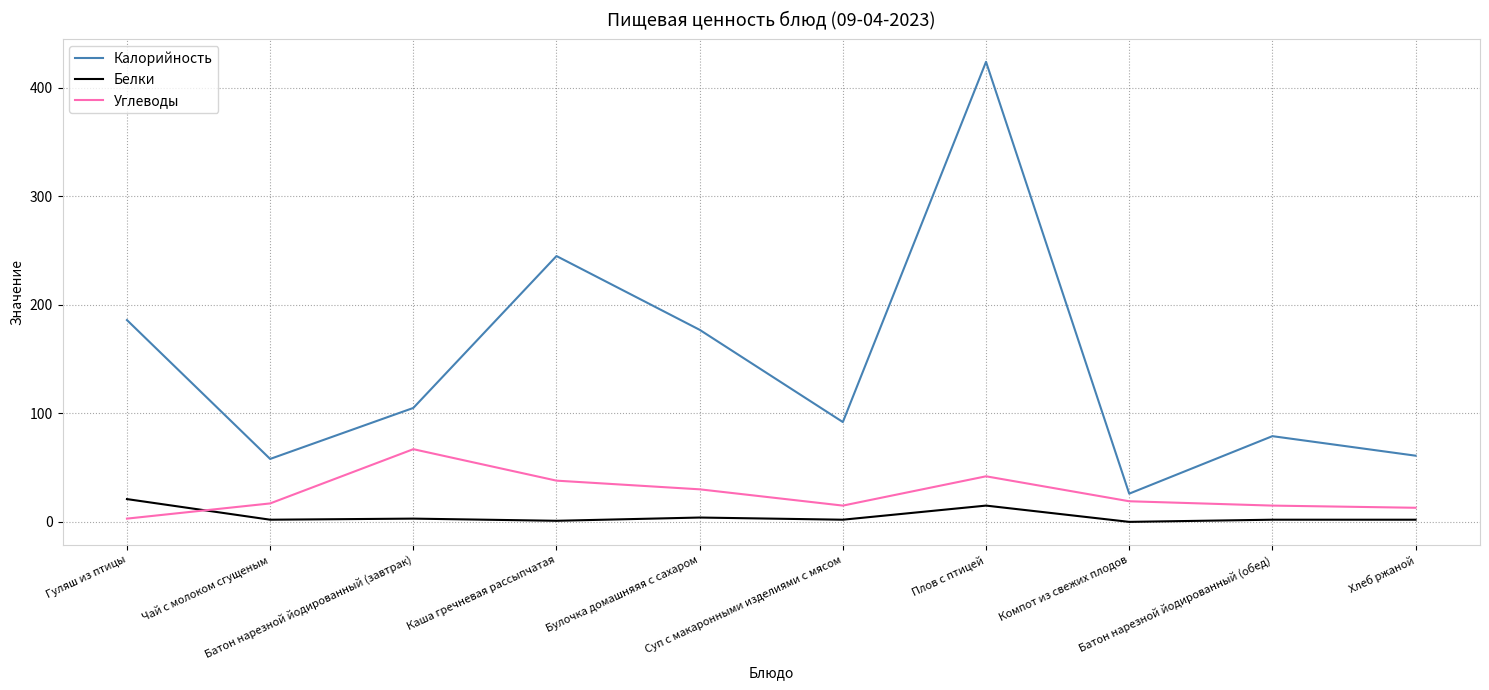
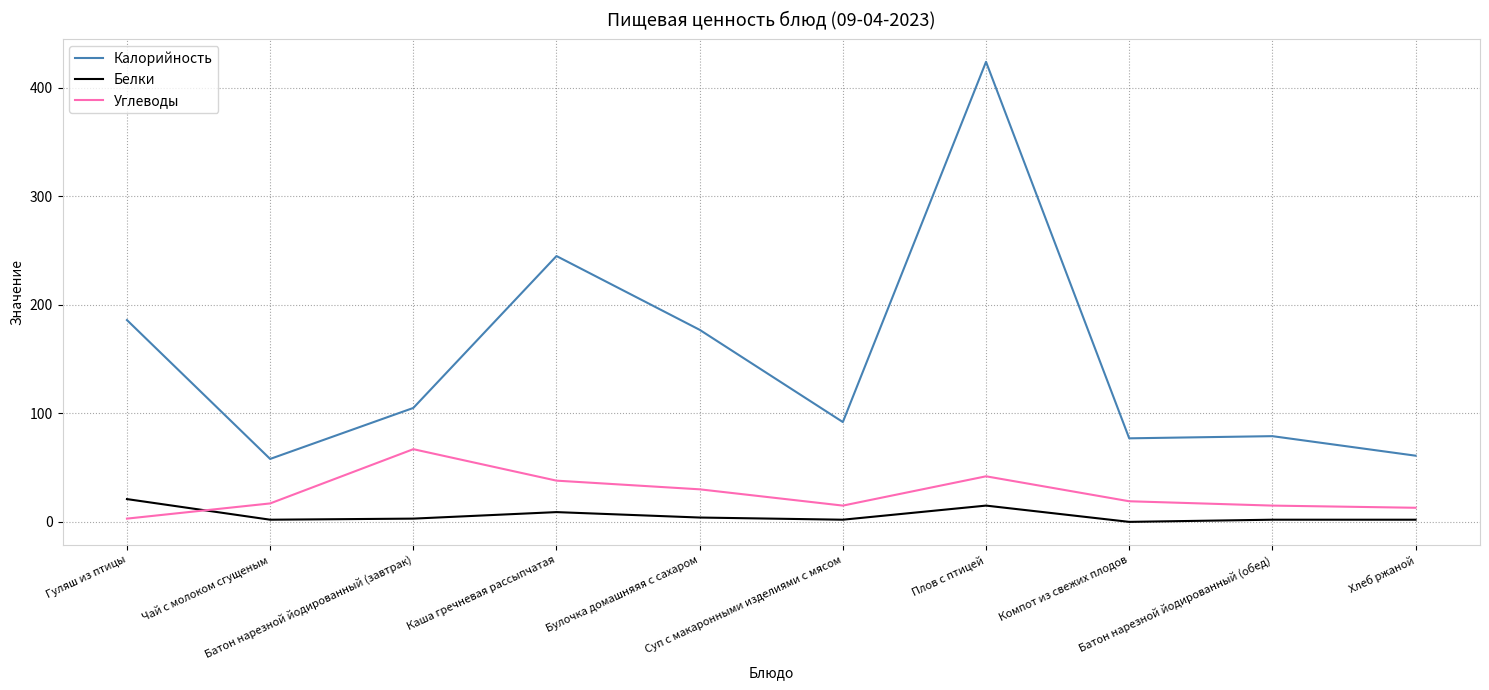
  {
    "Калорийность": {
      "Гуляш из птицы": 186,
      "Чай с молоком сгущеным": 58,
      "Батон нарезной йодированный (завтрак)": 105,
      "Каша гречневая рассыпчатая": 245,
      "Булочка домашняяя с сахаром": 177,
      "Суп с макаронными изделиями с мясом": 92,
      "Плов с птицей": 424,
-     "Компот из свежих плодов": 26,
+     "Компот из свежих плодов": 77,
      "Батон нарезной йодированный (обед)": 79,
      "Хлеб ржаной": 61
    },
    "Белки": {
      "Гуляш из птицы": 21,
      "Чай с молоком сгущеным": 2,
      "Батон нарезной йодированный (завтрак)": 3,
-     "Каша гречневая рассыпчатая": 1,
+     "Каша гречневая рассыпчатая": 9,
      "Булочка домашняяя с сахаром": 4,
      "Суп с макаронными изделиями с мясом": 2,
      "Плов с птицей": 15,
      "Компот из свежих плодов": 0,
      "Батон нарезной йодированный (обед)": 2,
      "Хлеб ржаной": 2
    },
    "Углеводы": {
      "Гуляш из птицы": 3,
      "Чай с молоком сгущеным": 17,
      "Батон нарезной йодированный (завтрак)": 67,
      "Каша гречневая рассыпчатая": 38,
      "Булочка домашняяя с сахаром": 30,
      "Суп с макаронными изделиями с мясом": 15,
      "Плов с птицей": 42,
      "Компот из свежих плодов": 19,
      "Батон нарезной йодированный (обед)": 15,
      "Хлеб ржаной": 13
    }
  }
